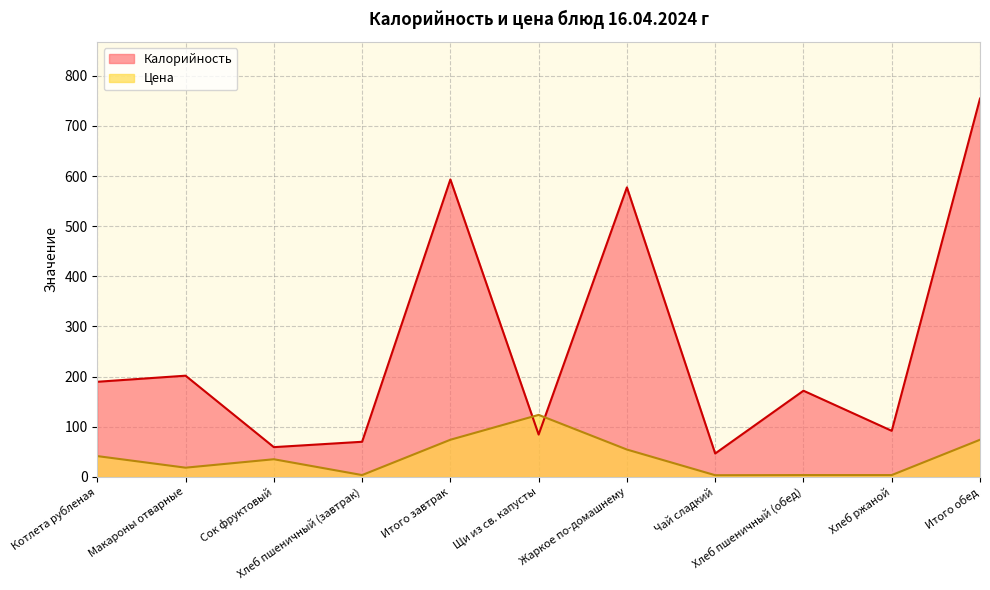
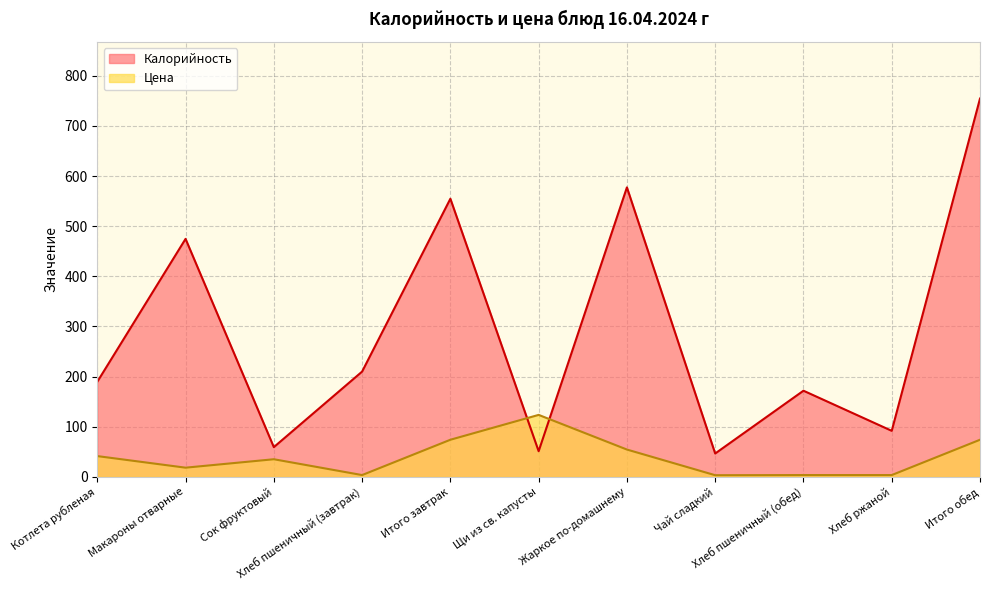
  {
    "Калорийность": {
      "Котлета рубленая": 190,
-     "Макароны отварные": 200,
+     "Макароны отварные": 470,
      "Сок фруктовый": 60,
-     "Хлеб пшеничный (завтрак)": 70,
-     "Итого завтрак": 590,
-     "Щи из св. капусты": 80,
+     "Хлеб пшеничный (завтрак)": 210,
+     "Итого завтрак": 550,
+     "Щи из св. капусты": 50,
      "Жаркое по-домашнему": 580,
      "Чай сладкий": 50,
      "Хлеб пшеничный (обед)": 170,
      "Хлеб ржаной": 90,
      "Итого обед": 750
    },
    "Цена": {
      "Котлета рубленая": 40,
      "Макароны отварные": 20,
      "Сок фруктовый": 40,
      "Хлеб пшеничный (завтрак)": 0,
      "Итого завтрак": 70,
      "Щи из св. капусты": 120,
      "Жаркое по-домашнему": 50,
      "Чай сладкий": 0,
      "Хлеб пшеничный (обед)": 0,
      "Хлеб ржаной": 0,
      "Итого обед": 70
    }
  }
